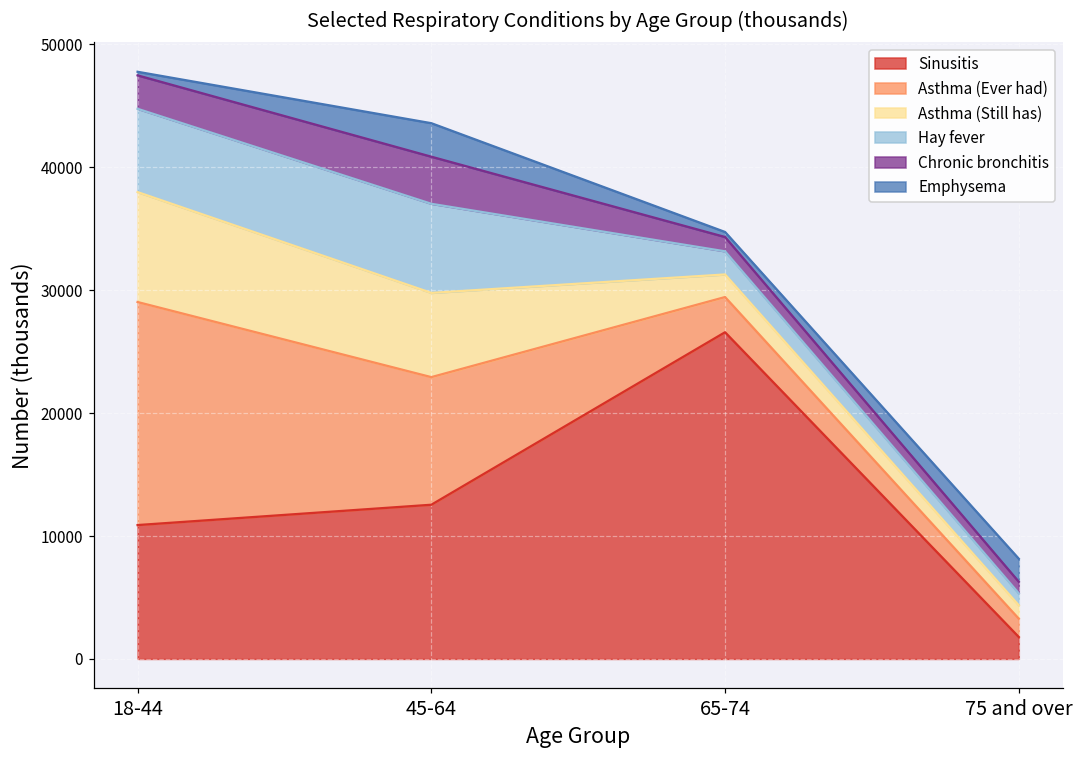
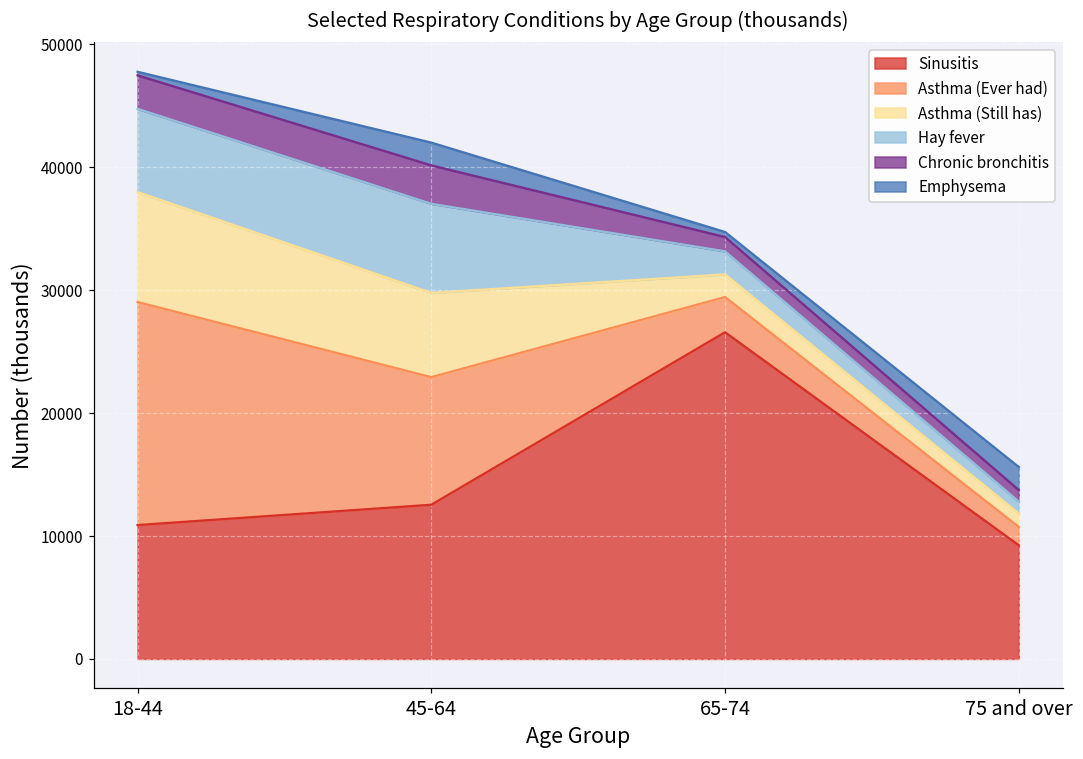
  {
    "Sinusitis": {
      "18-44": 10900,
      "45-64": 12500,
      "65-74": 26600,
-     "75 and over": 1800
+     "75 and over": 9200
    },
    "Asthma (Ever had)": {
      "18-44": 18100,
      "45-64": 10400,
      "65-74": 2900,
      "75 and over": 1500
    },
    "Asthma (Still has)": {
      "18-44": 8900,
      "45-64": 6900,
      "65-74": 1800,
      "75 and over": 1100
    },
    "Hay fever": {
      "18-44": 6800,
      "45-64": 7200,
      "65-74": 1900,
      "75 and over": 1000
    },
    "Chronic bronchitis": {
      "18-44": 2700,
-     "45-64": 3800,
+     "45-64": 3100,
      "65-74": 1200,
      "75 and over": 900
    },
    "Emphysema": {
      "18-44": 300,
-     "45-64": 2700,
+     "45-64": 1900,
      "65-74": 400,
      "75 and over": 1900
    }
  }
